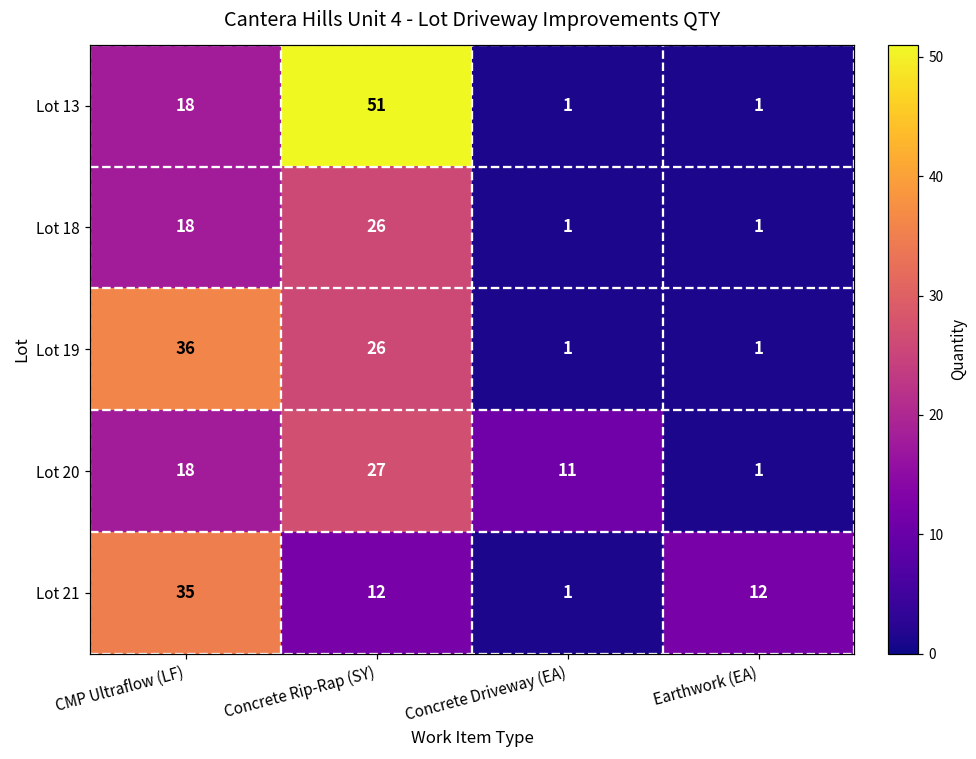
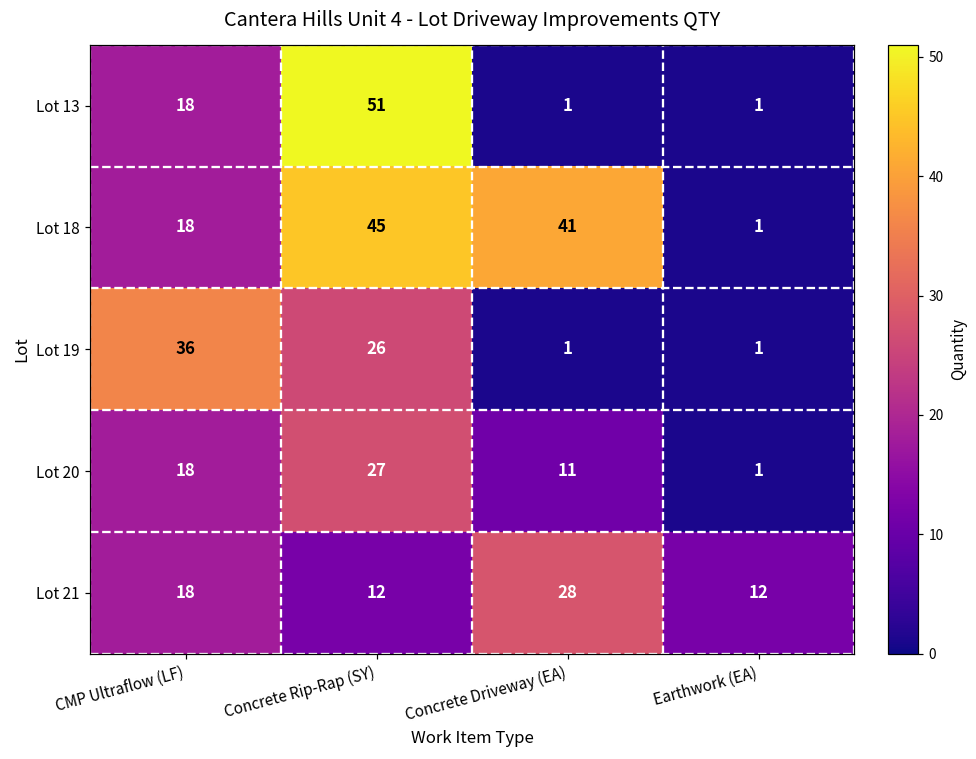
  {
    "Lot 13": {
      "CMP Ultraflow (LF)": 18,
      "Concrete Rip-Rap (SY)": 51,
      "Concrete Driveway (EA)": 1,
      "Earthwork (EA)": 1
    },
    "Lot 18": {
      "CMP Ultraflow (LF)": 18,
-     "Concrete Rip-Rap (SY)": 26,
-     "Concrete Driveway (EA)": 1,
+     "Concrete Rip-Rap (SY)": 45,
+     "Concrete Driveway (EA)": 41,
      "Earthwork (EA)": 1
    },
    "Lot 19": {
      "CMP Ultraflow (LF)": 36,
      "Concrete Rip-Rap (SY)": 26,
      "Concrete Driveway (EA)": 1,
      "Earthwork (EA)": 1
    },
    "Lot 20": {
      "CMP Ultraflow (LF)": 18,
      "Concrete Rip-Rap (SY)": 27,
      "Concrete Driveway (EA)": 11,
      "Earthwork (EA)": 1
    },
    "Lot 21": {
-     "CMP Ultraflow (LF)": 35,
+     "CMP Ultraflow (LF)": 18,
      "Concrete Rip-Rap (SY)": 12,
-     "Concrete Driveway (EA)": 1,
+     "Concrete Driveway (EA)": 28,
      "Earthwork (EA)": 12
    }
  }
